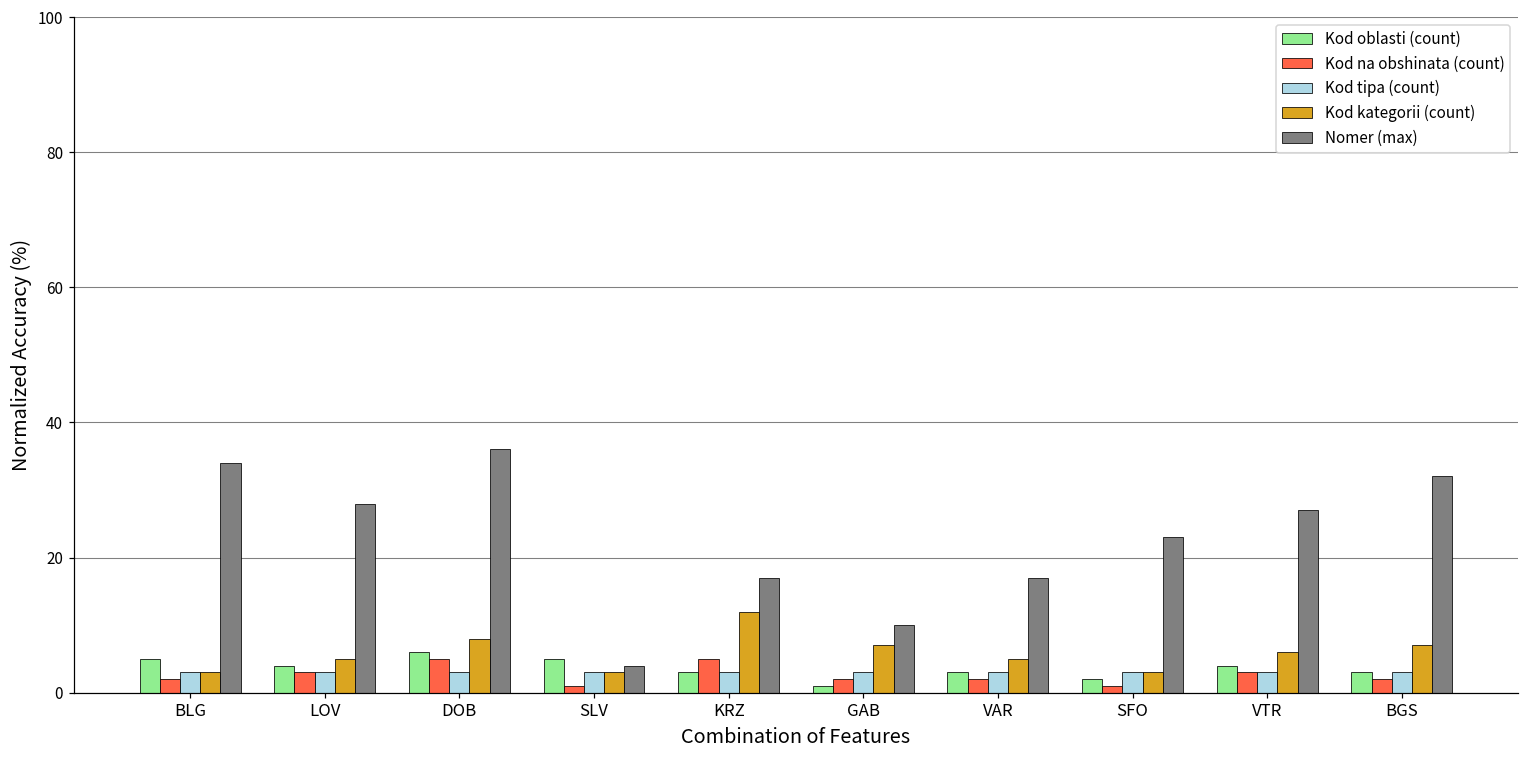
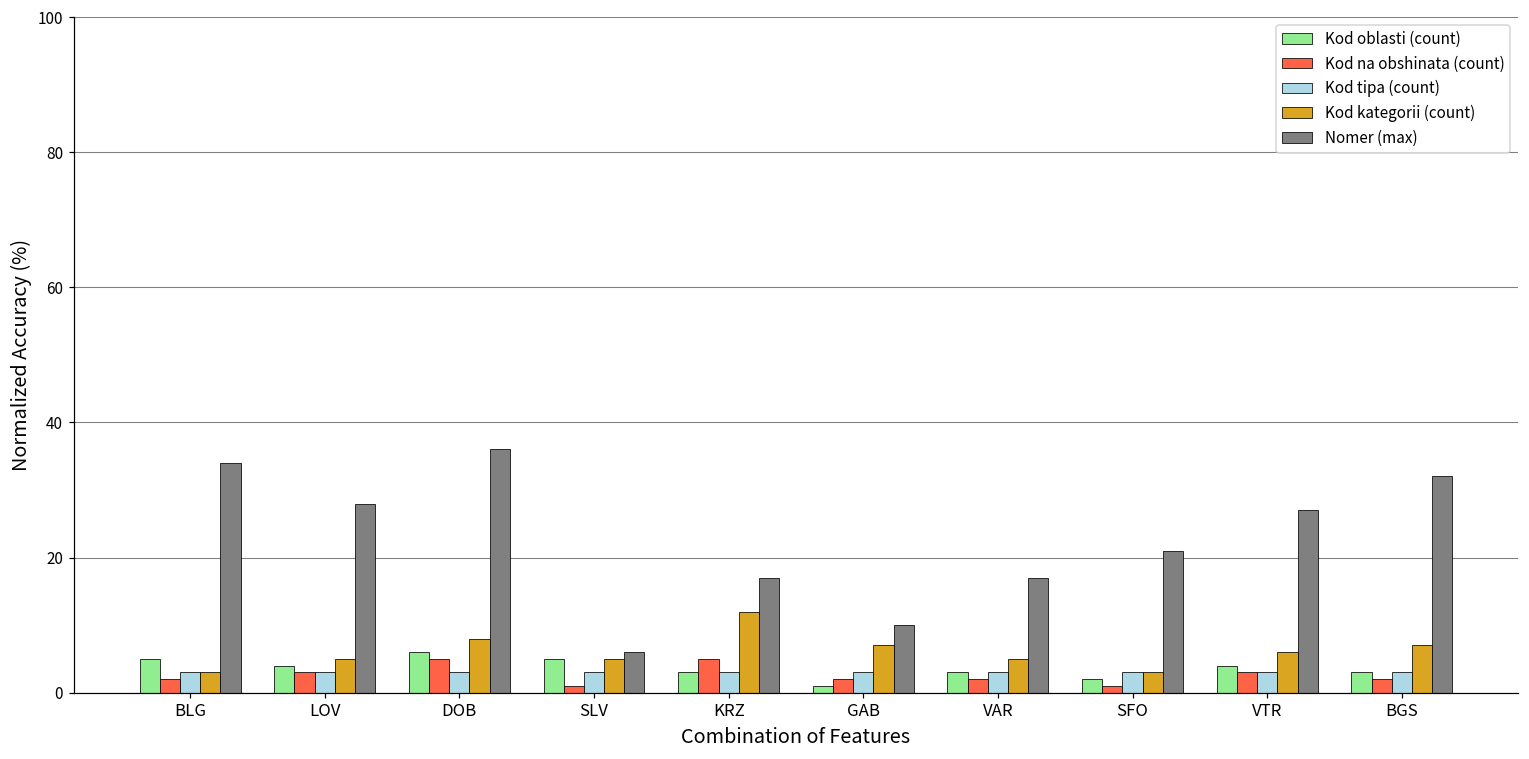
  {
    "Kod oblasti (count)": {
      "BLG": 5,
      "LOV": 4,
      "DOB": 6,
      "SLV": 5,
      "KRZ": 3,
      "GAB": 1,
      "VAR": 3,
      "SFO": 2,
      "VTR": 4,
      "BGS": 3
    },
    "Kod na obshinata (count)": {
      "BLG": 2,
      "LOV": 3,
      "DOB": 5,
      "SLV": 1,
      "KRZ": 5,
      "GAB": 2,
      "VAR": 2,
      "SFO": 1,
      "VTR": 3,
      "BGS": 2
    },
    "Kod tipa (count)": {
      "BLG": 3,
      "LOV": 3,
      "DOB": 3,
      "SLV": 3,
      "KRZ": 3,
      "GAB": 3,
      "VAR": 3,
      "SFO": 3,
      "VTR": 3,
      "BGS": 3
    },
    "Kod kategorii (count)": {
      "BLG": 3,
      "LOV": 5,
      "DOB": 8,
-     "SLV": 3,
+     "SLV": 5,
      "KRZ": 12,
      "GAB": 7,
      "VAR": 5,
      "SFO": 3,
      "VTR": 6,
      "BGS": 7
    },
    "Nomer (max)": {
      "BLG": 34,
      "LOV": 28,
      "DOB": 36,
-     "SLV": 4,
+     "SLV": 6,
      "KRZ": 17,
      "GAB": 10,
      "VAR": 17,
-     "SFO": 23,
+     "SFO": 21,
      "VTR": 27,
      "BGS": 32
    }
  }
